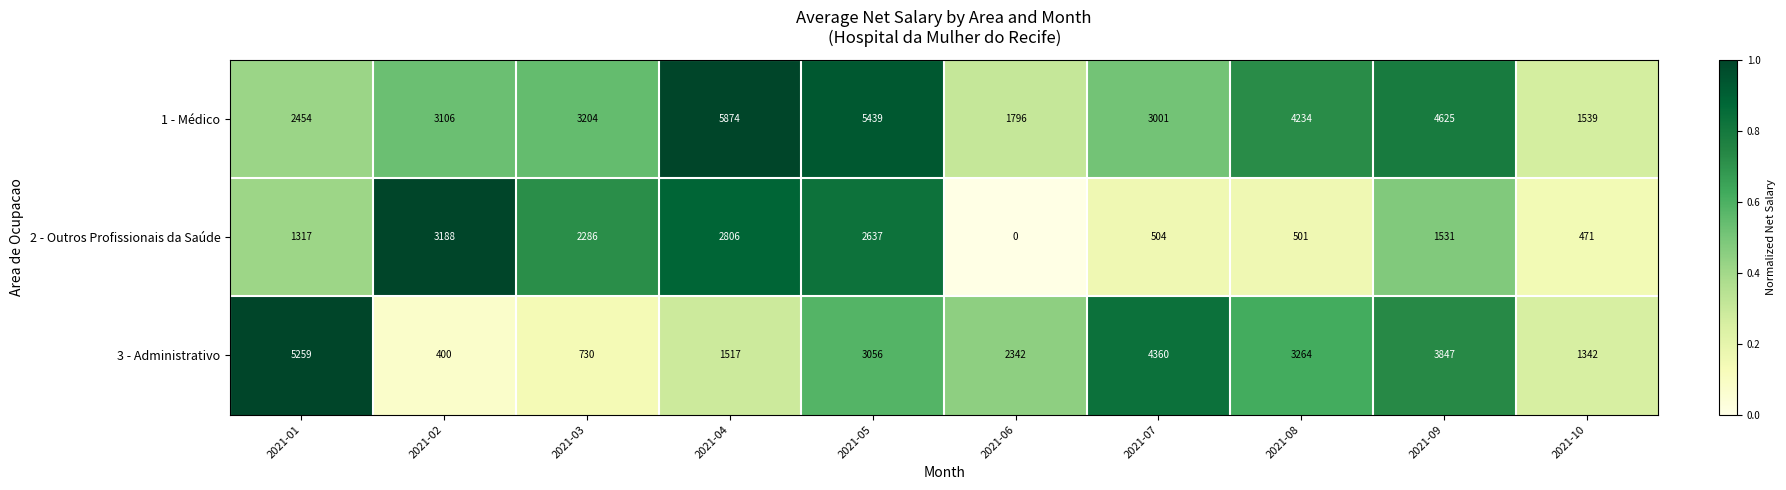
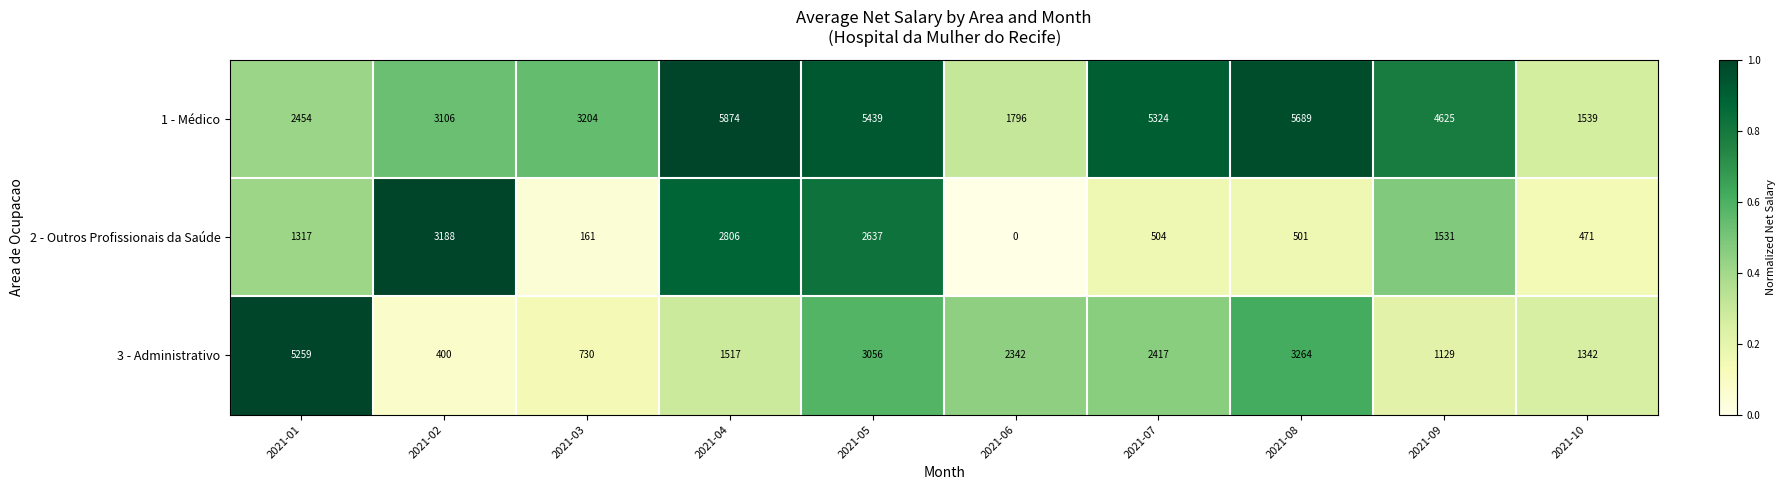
  {
    "1 - Médico": {
-     "2021-07": 3001,
-     "2021-08": 4234
+     "2021-07": 5324,
+     "2021-08": 5689
    },
    "2 - Outros Profissionais da Saúde": {
-     "2021-03": 2286
+     "2021-03": 161
    },
    "3 - Administrativo": {
-     "2021-07": 4360,
-     "2021-09": 3847
+     "2021-07": 2417,
+     "2021-09": 1129
    }
  }
